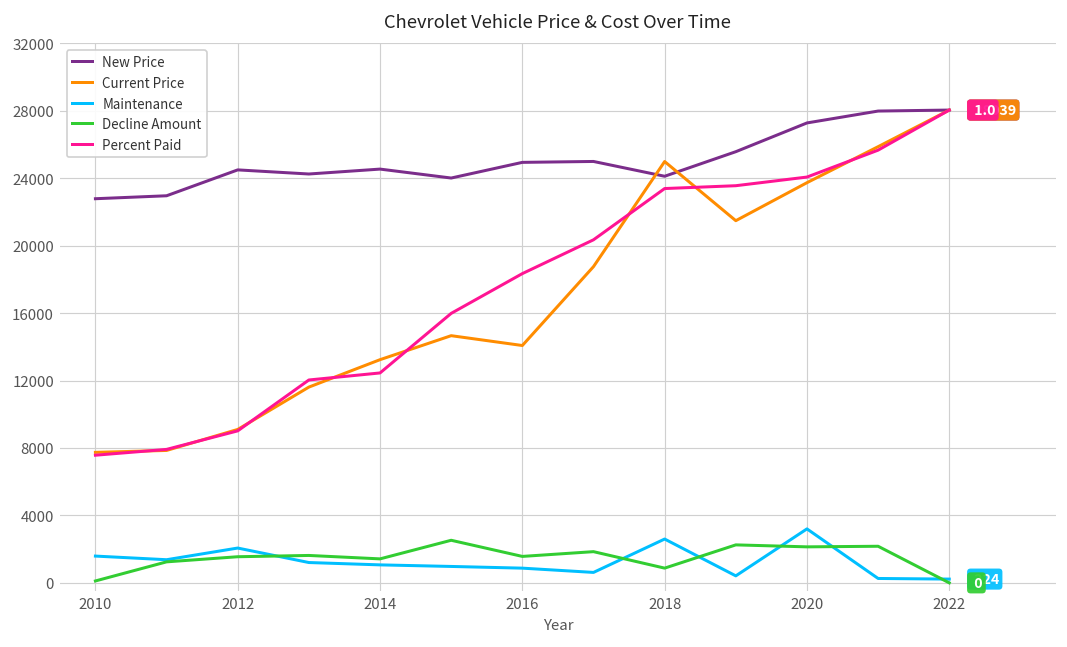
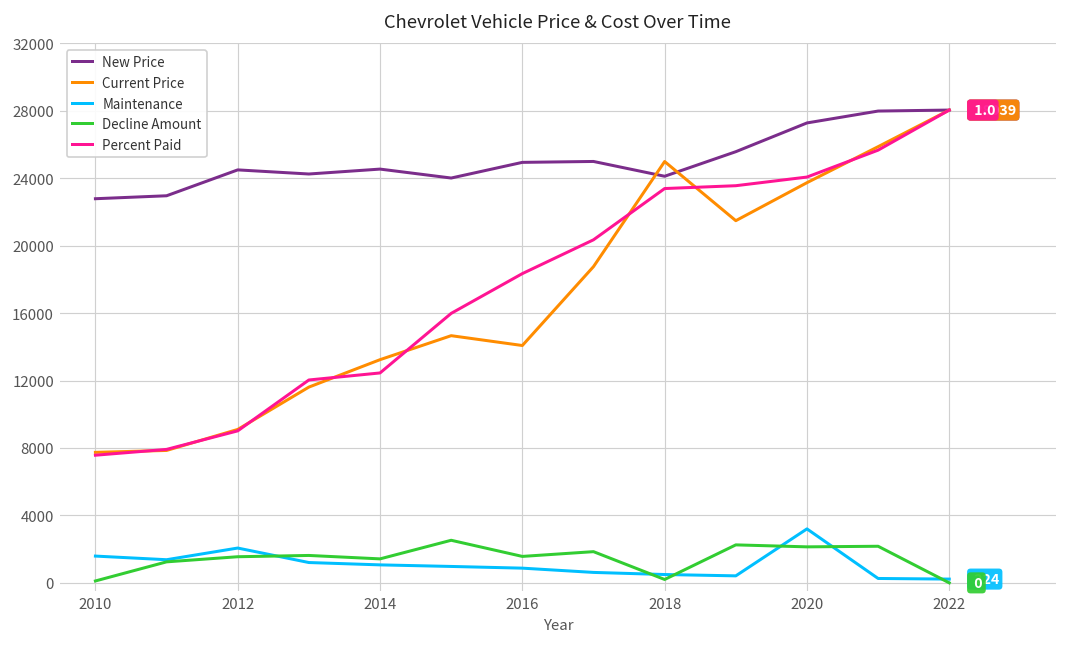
  {
    "New Price": {
      "2010": 22800,
      "2012": 24500,
      "2014": 24500,
      "2016": 24900,
      "2018": 24100,
      "2020": 27300
    },
    "Current Price": {
      "2014": 13200,
      "2016": 14100,
      "2018": 25000,
      "2020": 23700
    },
    "Maintenance": {
      "2010": 1600,
      "2012": 2100,
      "2014": 1100,
      "2016": 900,
-     "2018": 2600,
+     "2018": 500,
      "2020": 3200
    },
    "Decline Amount": {
      "2010": 100,
      "2012": 1600,
      "2014": 1400,
      "2016": 1600,
-     "2018": 900,
+     "2018": 200,
      "2020": 2100
    },
    "Percent Paid": {
      "2014": 12400,
      "2016": 18300,
      "2018": 23400,
      "2020": 24100
    }
  }
